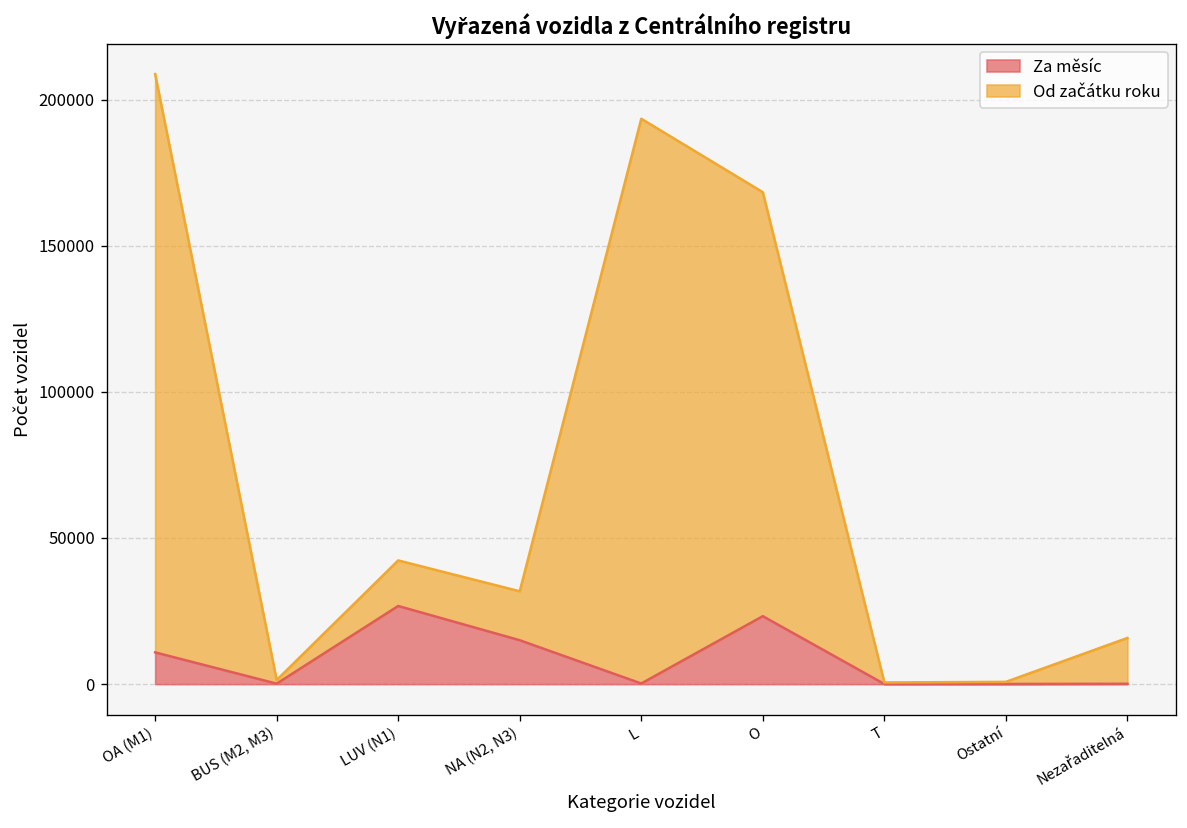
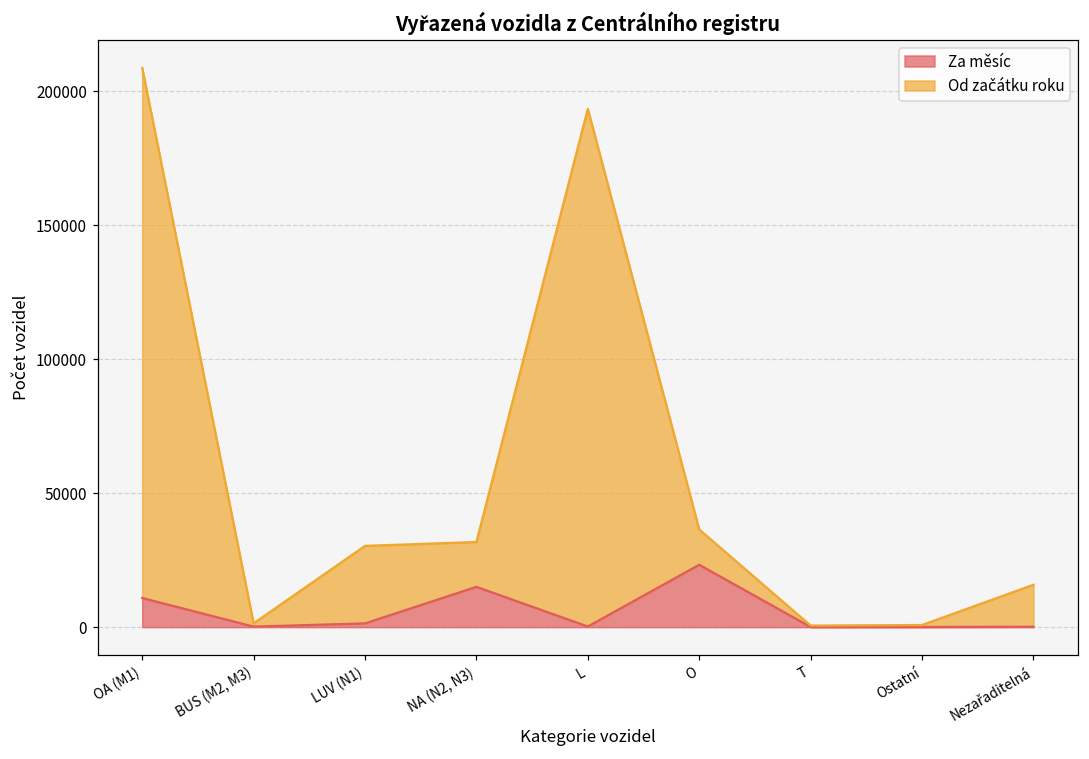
  {
    "Za měsíc": {
      "OA (M1)": 11000,
      "BUS (M2, M3)": 0,
-     "LUV (N1)": 27000,
+     "LUV (N1)": 1000,
      "NA (N2, N3)": 15000,
      "L": 0,
      "O": 23000,
      "Nezařaditelná": 0
    },
    "Od začátku roku": {
      "OA (M1)": 198000,
      "BUS (M2, M3)": 1000,
-     "LUV (N1)": 16000,
+     "LUV (N1)": 29000,
      "NA (N2, N3)": 17000,
      "L": 193000,
-     "O": 145000,
+     "O": 13000,
      "Nezařaditelná": 16000
    }
  }
